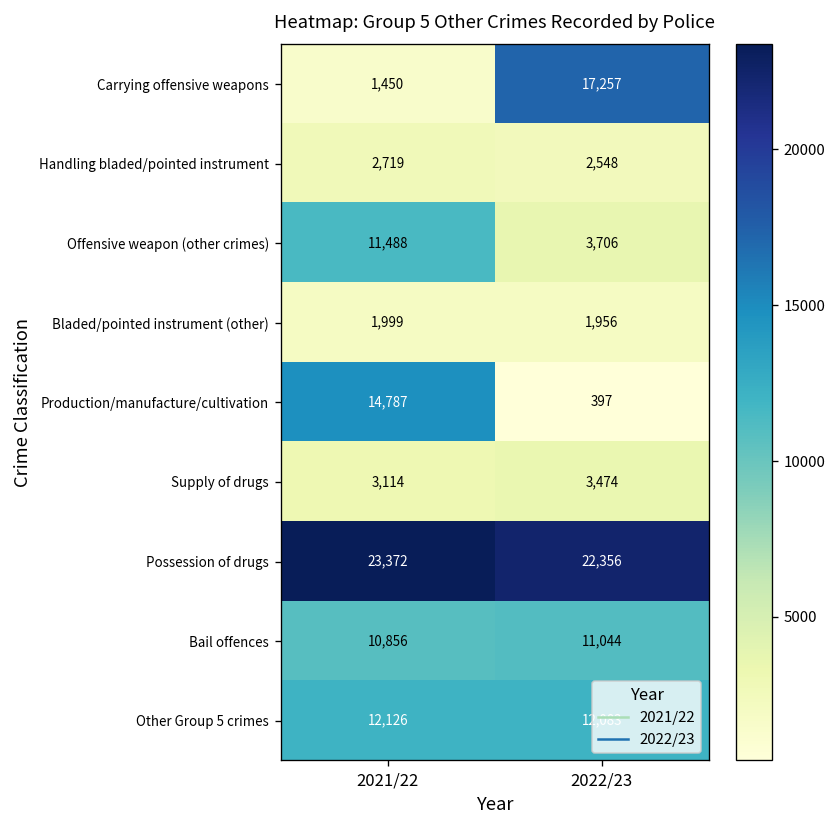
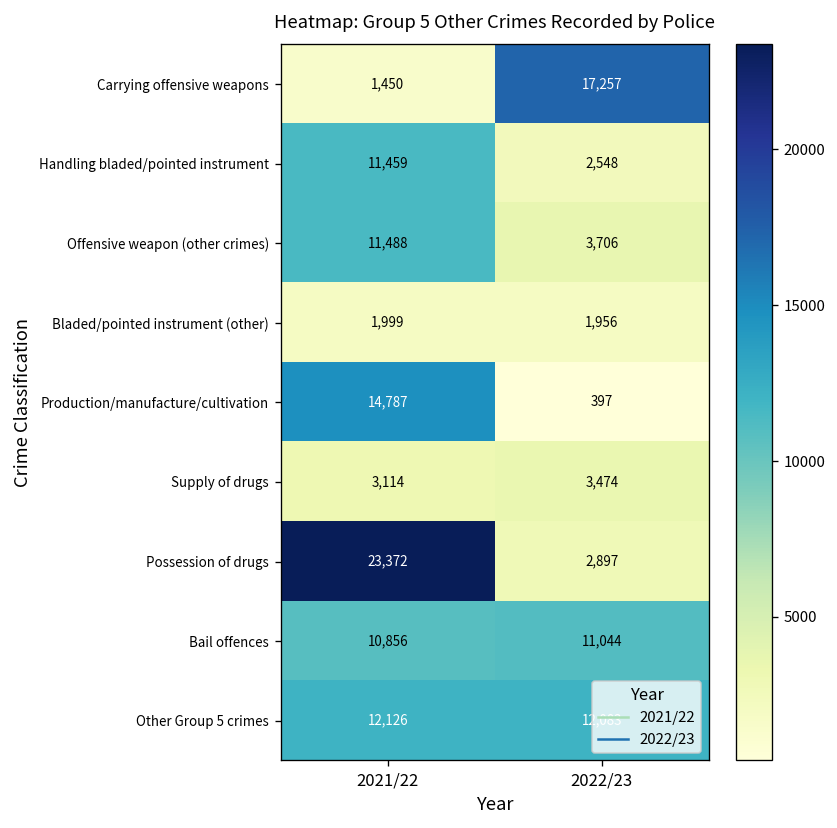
  {
    "Carrying offensive weapons": {
      "2021/22": "1,450",
      "2022/23": "17,257"
    },
    "Handling bladed/pointed instrument": {
-     "2021/22": "2,719",
+     "2021/22": "11,459",
      "2022/23": "2,548"
    },
    "Offensive weapon (other crimes)": {
      "2021/22": "11,488",
      "2022/23": "3,706"
    },
    "Bladed/pointed instrument (other)": {
      "2021/22": "1,999",
      "2022/23": "1,956"
    },
    "Production/manufacture/cultivation": {
      "2021/22": "14,787",
      "2022/23": "397"
    },
    "Supply of drugs": {
      "2021/22": "3,114",
      "2022/23": "3,474"
    },
    "Possession of drugs": {
      "2021/22": "23,372",
-     "2022/23": "22,356"
+     "2022/23": "2,897"
    },
    "Bail offences": {
      "2021/22": "10,856",
      "2022/23": "11,044"
    },
    "Other Group 5 crimes": {
      "2021/22": "12,126"
    }
  }
